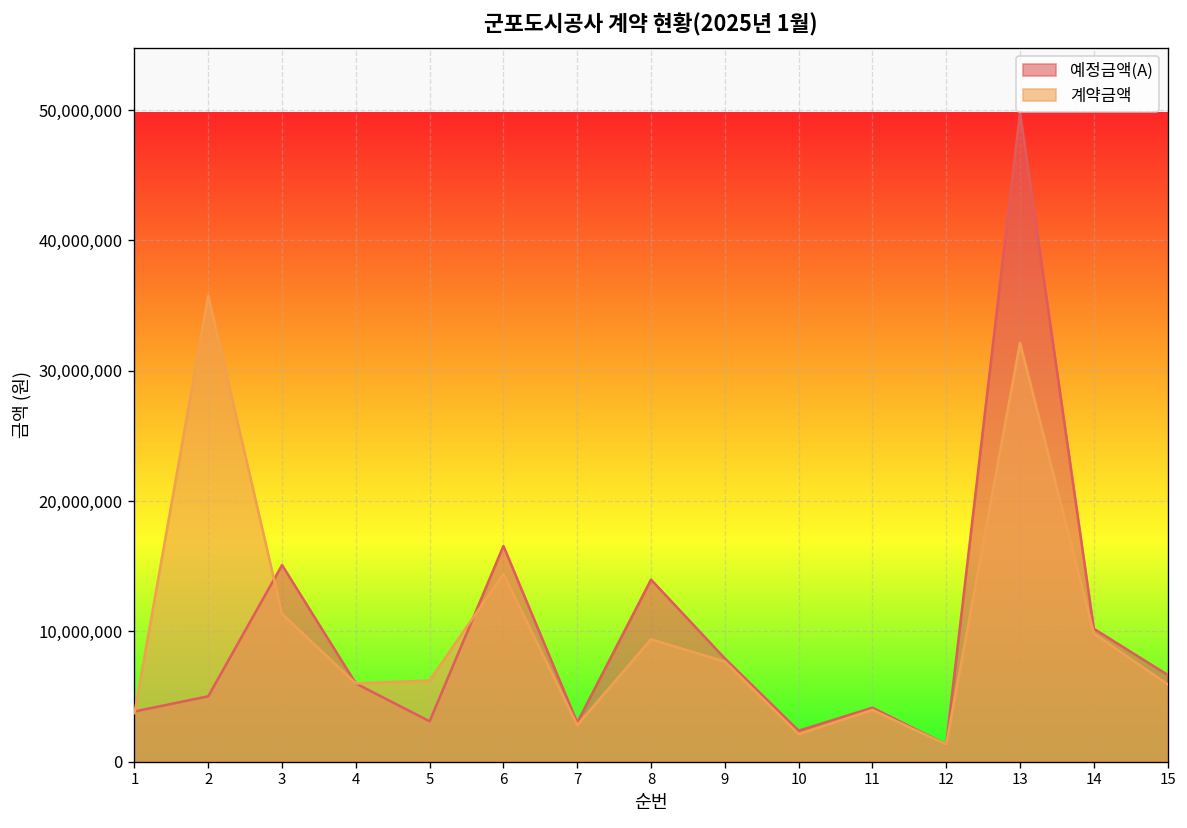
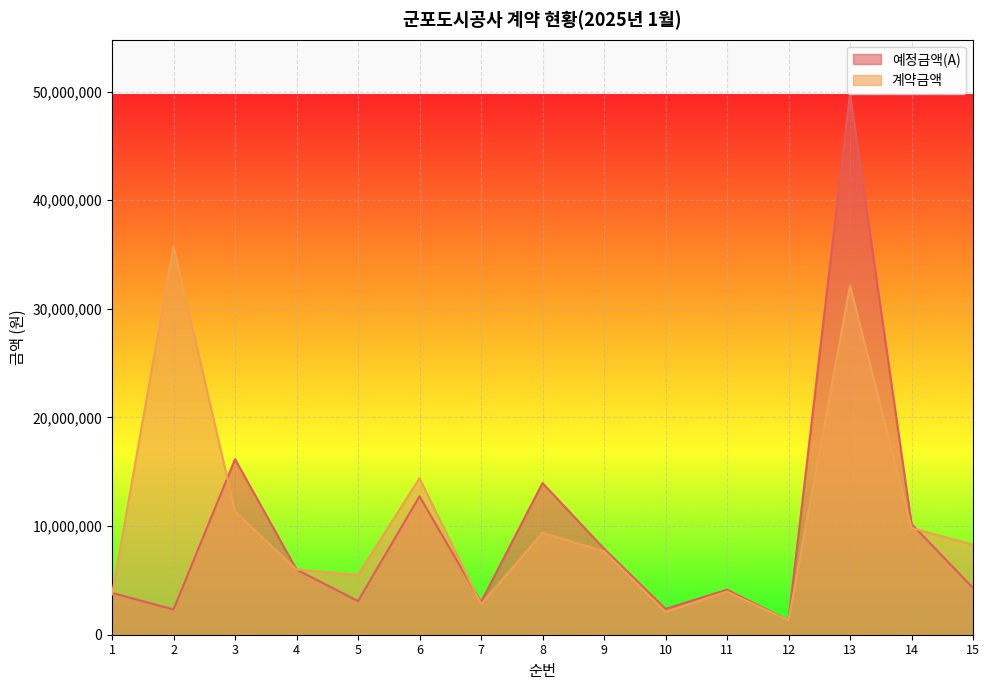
  {
    "예정금액(A)": {
-     "2": "5,000,000",
-     "3": "15,100,000",
+     "2": "2,300,000",
+     "3": "16,200,000",
      "5": "3,100,000",
-     "6": "16,500,000",
+     "6": "12,700,000",
      "8": "14,000,000",
      "9": "7,900,000",
      "10": "2,400,000",
      "13": "49,800,000",
      "14": "10,200,000",
-     "15": "6,700,000"
+     "15": "4,300,000"
    },
    "계약금액": {
      "2": "35,700,000",
      "3": "11,300,000",
-     "5": "6,200,000",
+     "5": "5,500,000",
      "6": "14,400,000",
      "8": "9,400,000",
      "9": "7,700,000",
      "10": "2,100,000",
      "13": "32,100,000",
      "14": "9,800,000",
-     "15": "5,900,000"
+     "15": "8,300,000"
    }
  }
